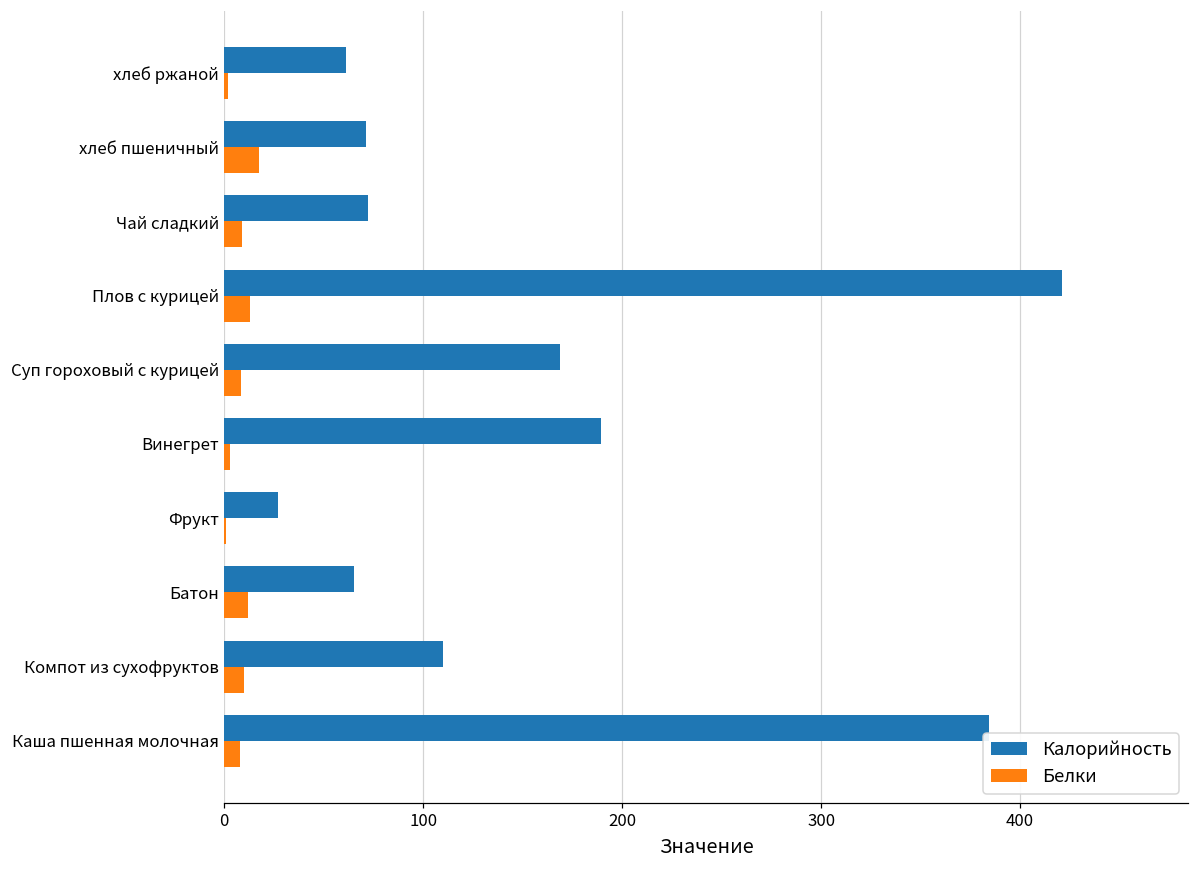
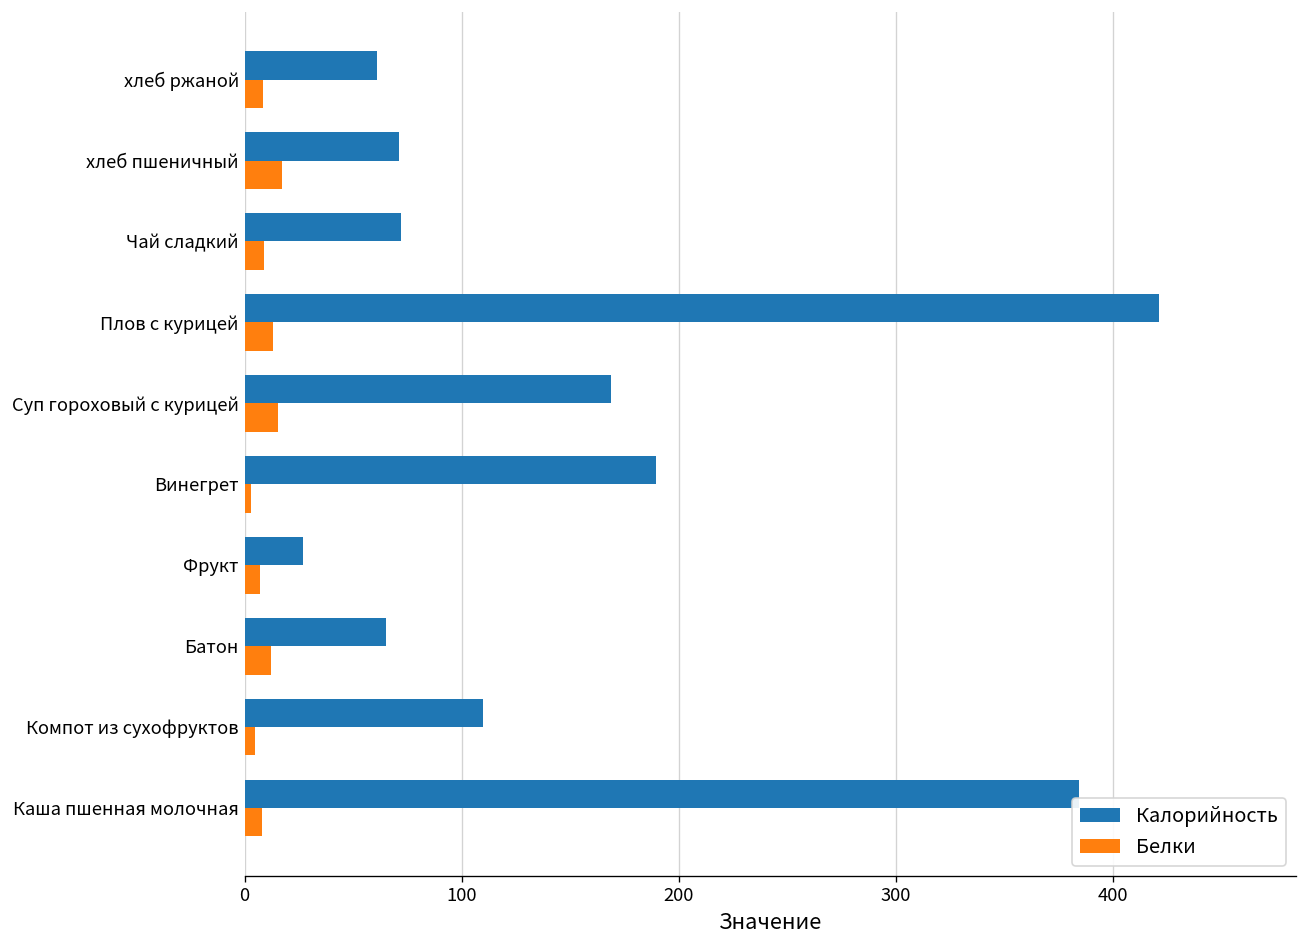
  {
    "Калорийность": {
      "хлеб ржаной": 61,
      "хлеб пшеничный": 71,
      "Чай сладкий": 72,
      "Плов с курицей": 421,
      "Суп гороховый с курицей": 169,
      "Винегрет": 190,
      "Фрукт": 27,
      "Батон": 65,
      "Компот из сухофруктов": 110,
      "Каша пшенная молочная": 384
    },
    "Белки": {
-     "хлеб ржаной": 2,
+     "хлеб ржаной": 8,
      "хлеб пшеничный": 17,
      "Чай сладкий": 9,
      "Плов с курицей": 13,
-     "Суп гороховый с курицей": 9,
+     "Суп гороховый с курицей": 15,
      "Винегрет": 3,
-     "Фрукт": 1,
+     "Фрукт": 7,
      "Батон": 12,
-     "Компот из сухофруктов": 10,
+     "Компот из сухофруктов": 5,
      "Каша пшенная молочная": 8
    }
  }
